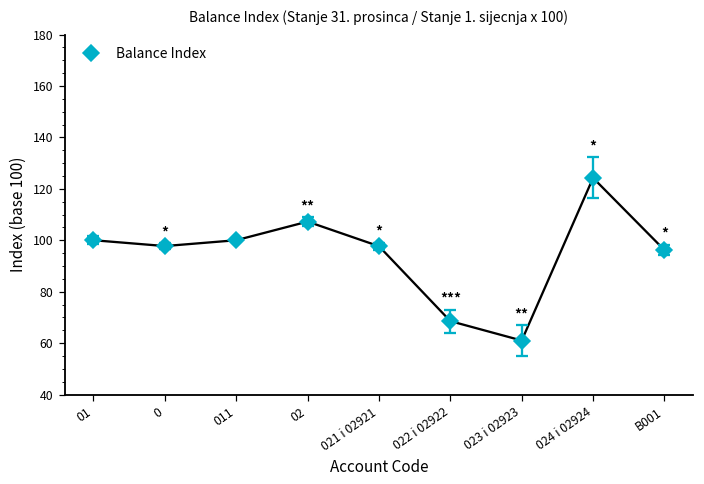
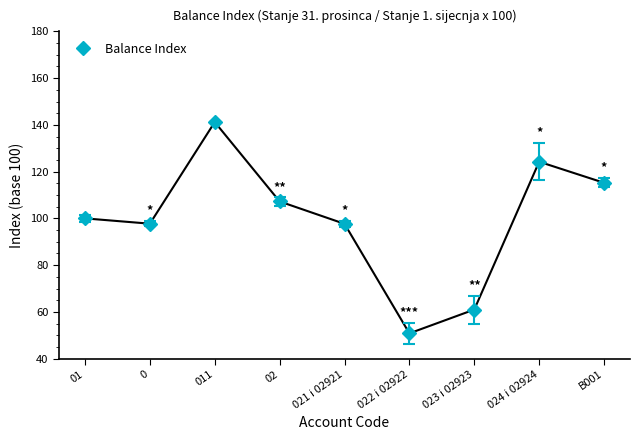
  {
    "Balance Index": {
      "01": 100,
      "0": 98,
-     "011": 100,
+     "011": 141,
      "02": 107,
      "021 i 02921": 98,
-     "022 i 02922": 69,
+     "022 i 02922": 51,
      "023 i 02923": 61,
      "024 i 02924": 124,
-     "B001": 96
+     "B001": 115
    }
  }
